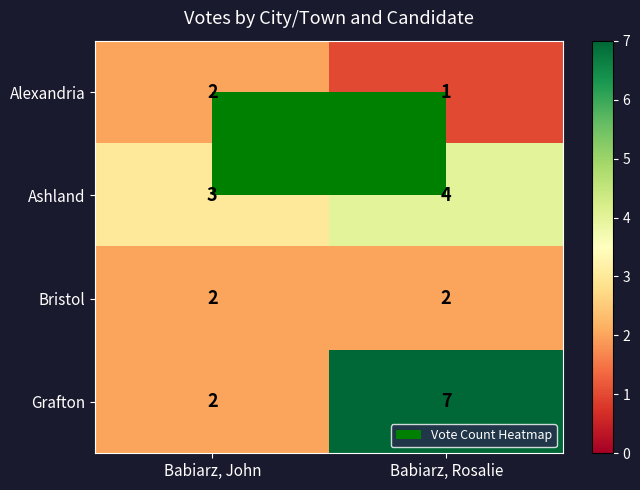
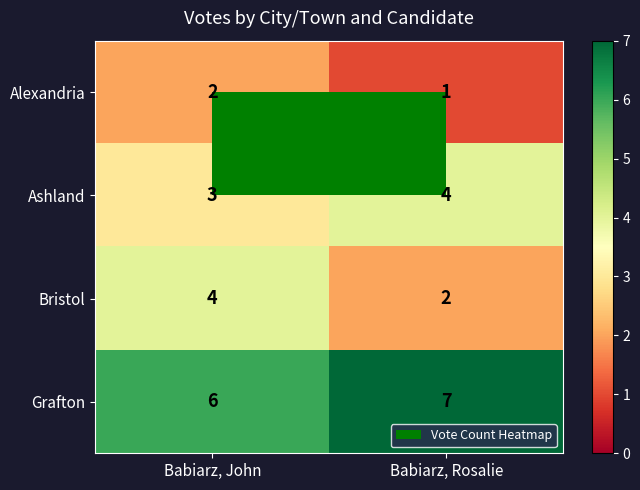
  {
    "Bristol": {
-     "Babiarz, John": 2,
+     "Babiarz, John": 4,
      "Babiarz, Rosalie": 2
    },
    "Grafton": {
-     "Babiarz, John": 2,
+     "Babiarz, John": 6,
      "Babiarz, Rosalie": 7
    }
  }
